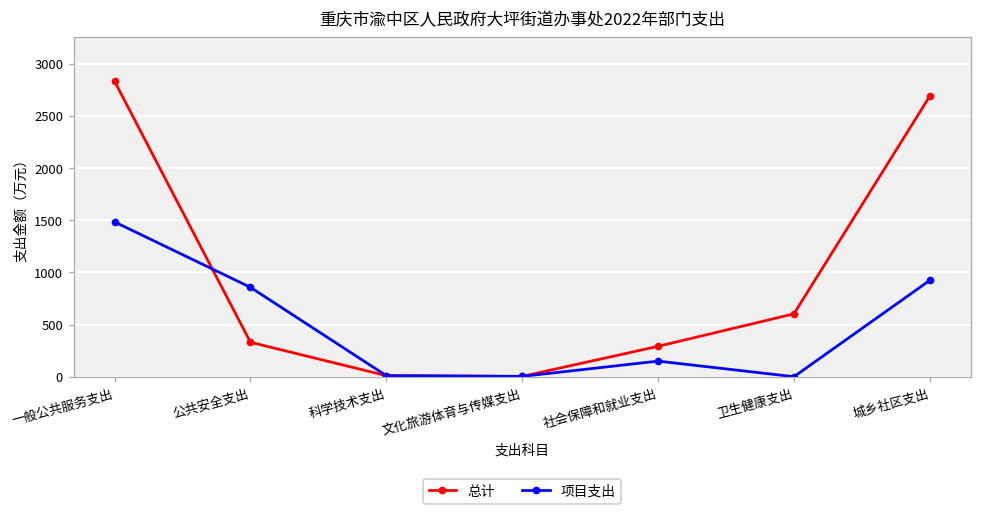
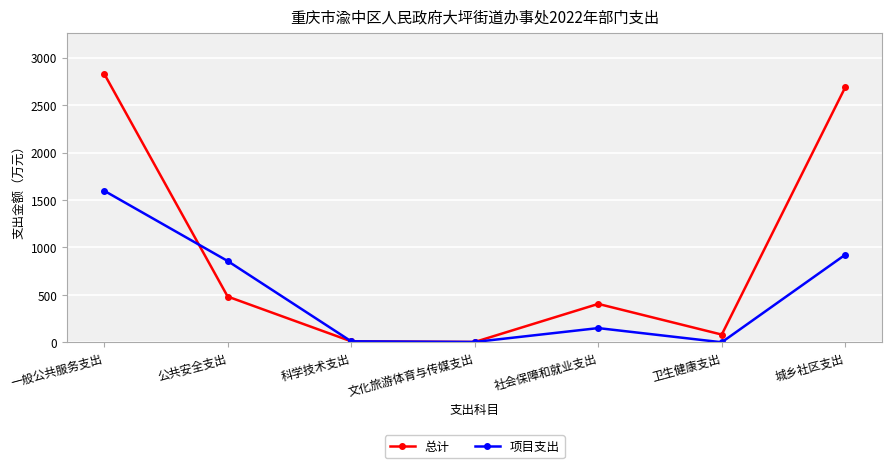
  {
    "总计": {
      "一般公共服务支出": 2800,
-     "公共安全支出": 300,
-     "社会保障和就业支出": 300,
-     "卫生健康支出": 600,
+     "公共安全支出": 500,
+     "社会保障和就业支出": 400,
+     "卫生健康支出": 100,
      "城乡社区支出": 2700
    },
    "项目支出": {
-     "一般公共服务支出": 1500,
+     "一般公共服务支出": 1600,
      "公共安全支出": 900,
      "社会保障和就业支出": 100,
      "卫生健康支出": 0,
      "城乡社区支出": 900
    }
  }
